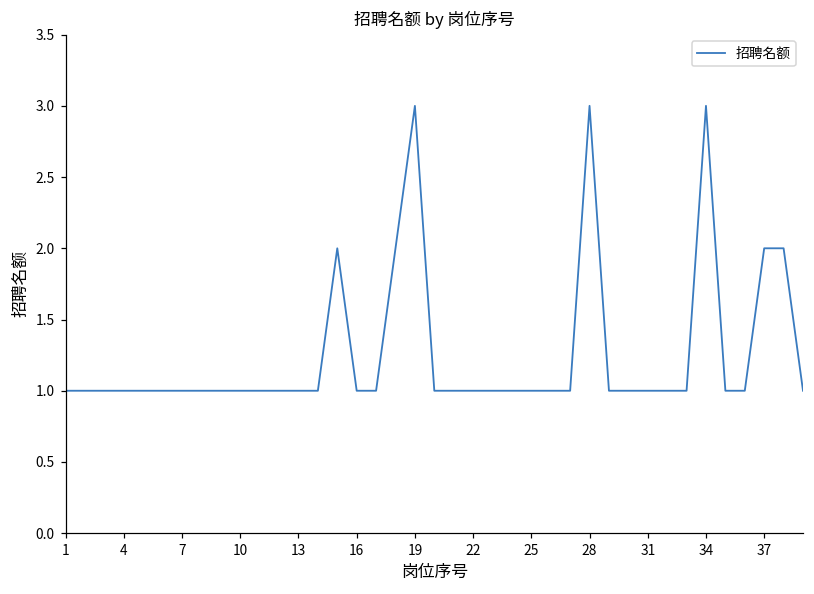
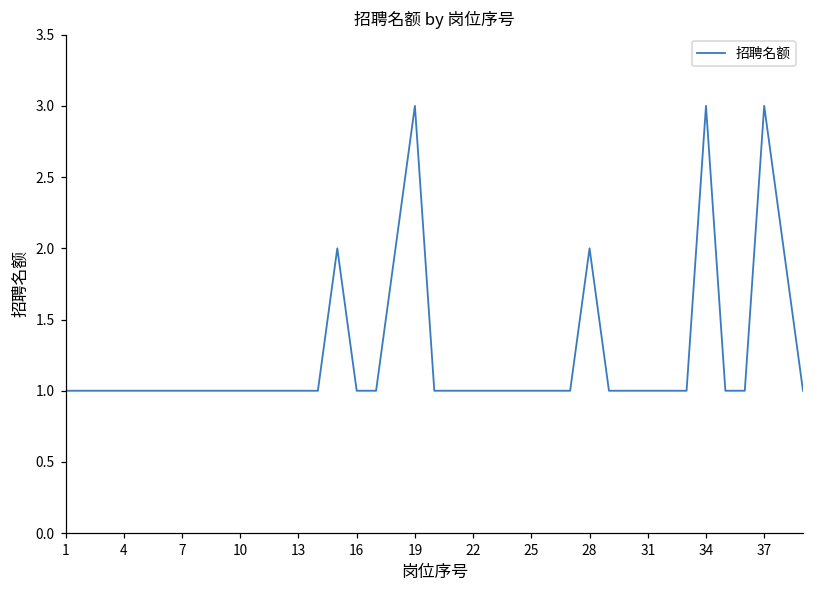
  {
    "1": 1,
    "4": 1,
    "7": 1,
    "10": 1,
    "13": 1,
    "16": 1,
    "19": 3,
    "22": 1,
    "25": 1,
-   "28": 3,
+   "28": 2,
    "31": 1,
    "34": 3,
-   "37": 2
+   "37": 3
  }
